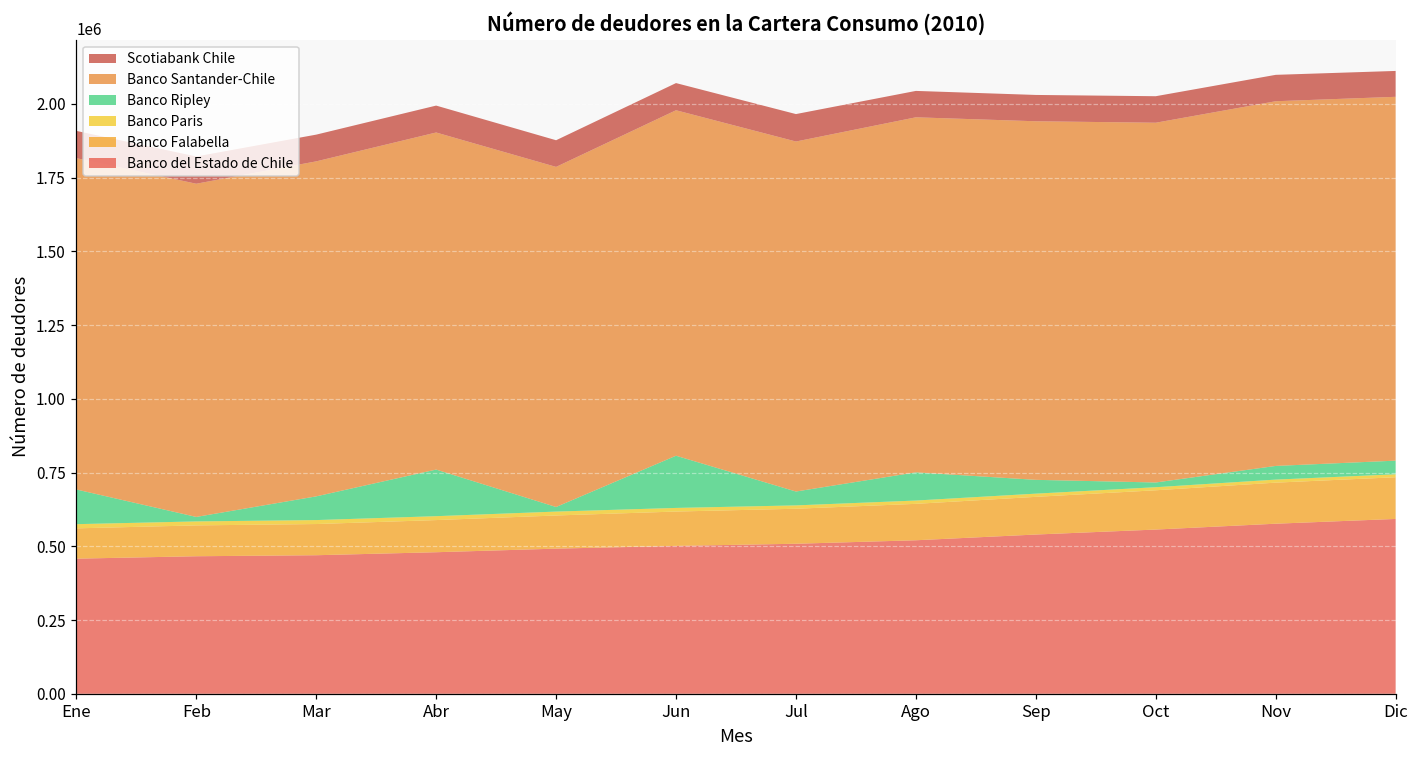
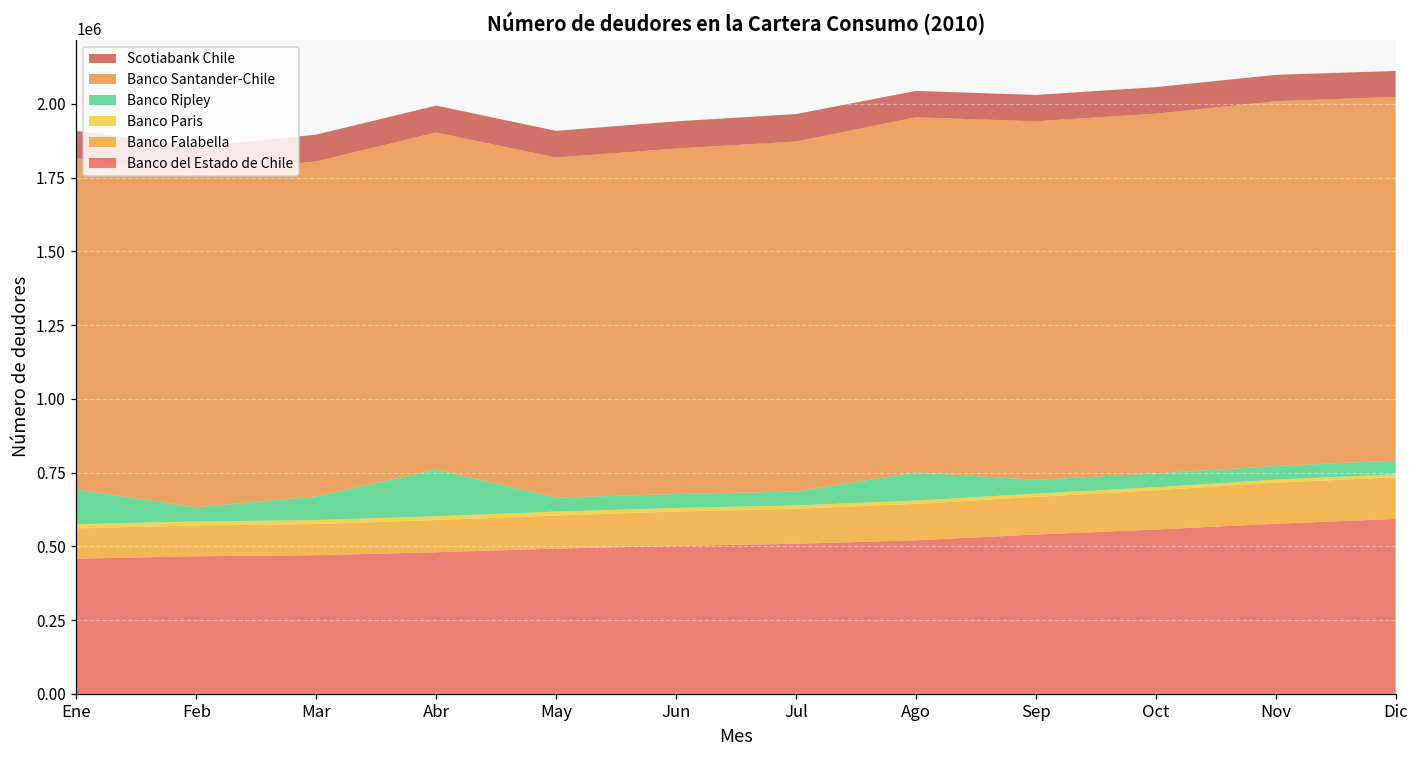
  {
    "Banco Ripley": {
      "Ene": 120000,
-     "Feb": 20000,
+     "Feb": 50000,
      "Mar": 80000,
      "Abr": 160000,
-     "May": 20000,
-     "Jun": 180000,
+     "May": 50000,
+     "Jun": 50000,
      "Jul": 50000,
      "Ago": 100000,
      "Sep": 50000,
-     "Oct": 20000,
+     "Oct": 50000,
      "Nov": 50000,
      "Dic": 50000
    }
  }
